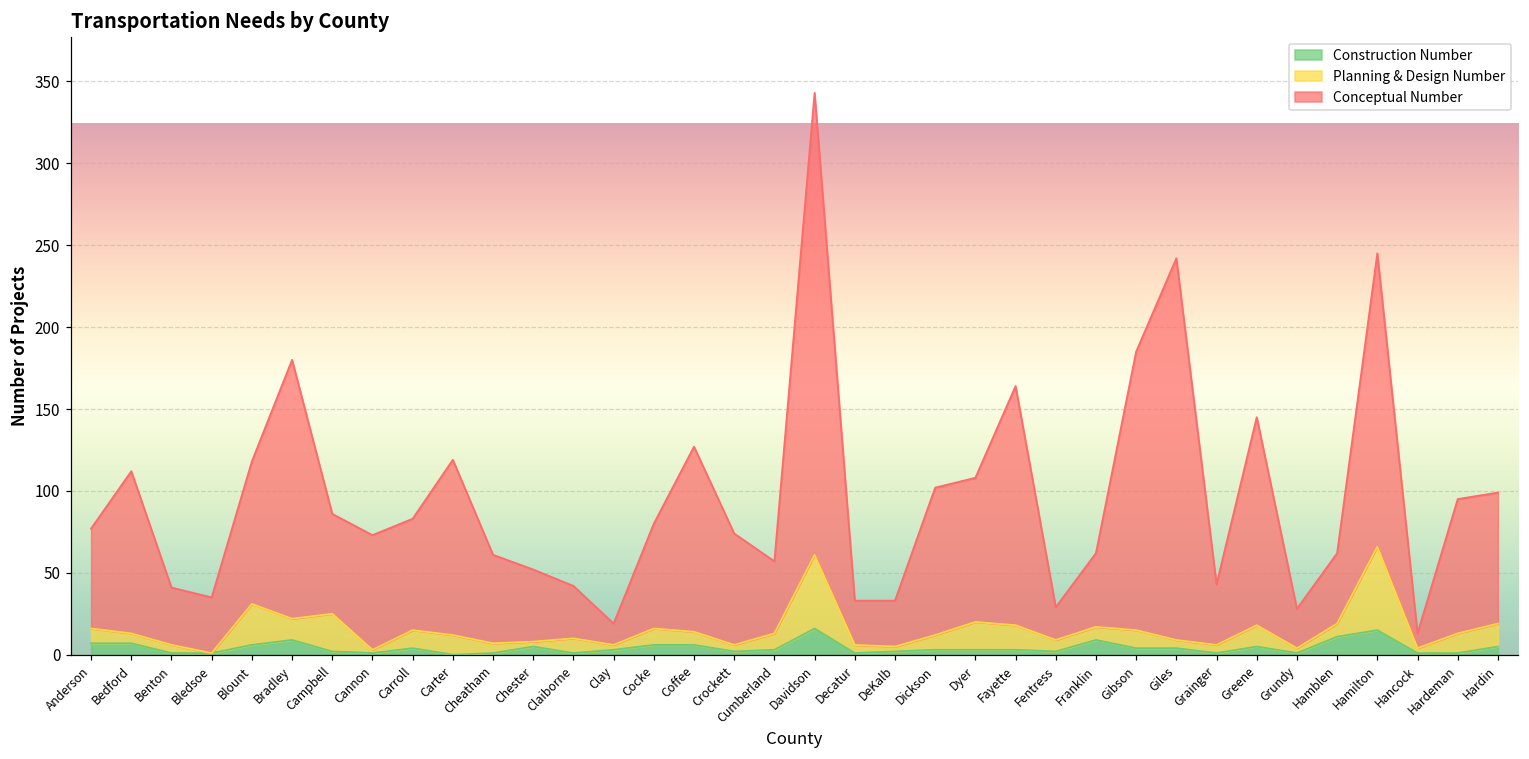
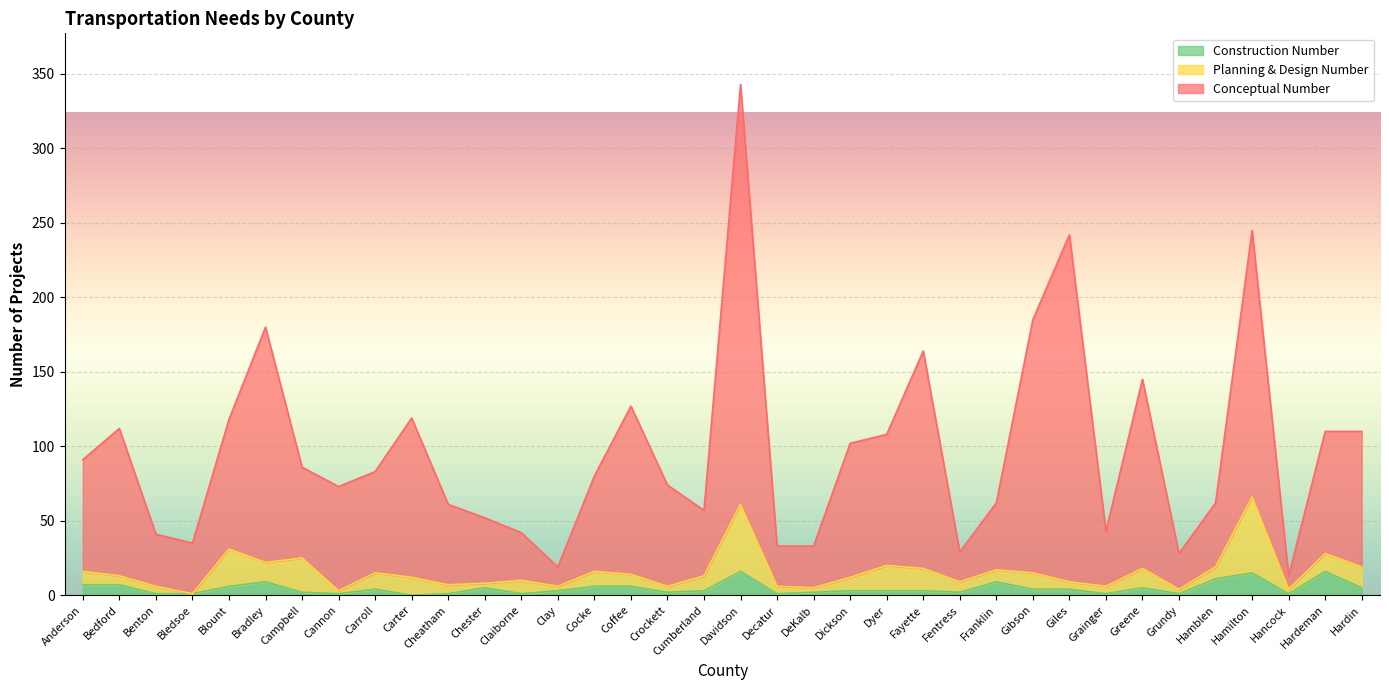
  {
    "Construction Number": {
      "Anderson": 7,
      "Bedford": 7,
      "Benton": 1,
      "Blount": 6,
      "Bradley": 9,
      "Campbell": 2,
      "Cannon": 1,
      "Carroll": 4,
      "Carter": 0,
      "Cheatham": 1,
      "Chester": 5,
      "Claiborne": 1,
      "Clay": 3,
      "Cocke": 6,
      "Coffee": 6,
      "Crockett": 2,
      "Cumberland": 3,
      "Davidson": 16,
      "Decatur": 1,
      "DeKalb": 2,
      "Dickson": 3,
      "Dyer": 3,
      "Fayette": 3,
      "Fentress": 2,
      "Franklin": 9,
      "Gibson": 4,
      "Giles": 4,
      "Grainger": 1,
      "Greene": 5,
      "Grundy": 1,
      "Hamblen": 11,
      "Hamilton": 15,
      "Hancock": 1,
-     "Hardeman": 1,
+     "Hardeman": 16,
      "Hardin": 5
    },
    "Planning & Design Number": {
      "Anderson": 9,
      "Bedford": 6,
      "Benton": 5,
      "Blount": 25,
      "Bradley": 13,
      "Campbell": 23,
      "Cannon": 2,
      "Carroll": 11,
      "Carter": 12,
      "Cheatham": 6,
      "Chester": 3,
      "Claiborne": 9,
      "Clay": 3,
      "Cocke": 10,
      "Coffee": 8,
      "Crockett": 4,
      "Cumberland": 10,
      "Davidson": 45,
      "Decatur": 5,
      "DeKalb": 3,
      "Dickson": 9,
      "Dyer": 17,
      "Fayette": 15,
      "Fentress": 7,
      "Franklin": 8,
      "Gibson": 11,
      "Giles": 5,
      "Grainger": 5,
      "Greene": 13,
      "Grundy": 3,
      "Hamblen": 8,
      "Hamilton": 51,
      "Hancock": 3,
      "Hardeman": 12,
      "Hardin": 14
    },
    "Conceptual Number": {
-     "Anderson": 61,
+     "Anderson": 75,
      "Bedford": 99,
      "Benton": 35,
      "Bledsoe": 34,
      "Blount": 87,
      "Bradley": 158,
      "Campbell": 61,
      "Cannon": 70,
      "Carroll": 68,
      "Carter": 107,
      "Cheatham": 54,
      "Chester": 44,
      "Claiborne": 32,
      "Clay": 13,
      "Cocke": 64,
      "Coffee": 113,
      "Crockett": 68,
      "Cumberland": 44,
      "Davidson": 282,
      "Decatur": 27,
      "DeKalb": 28,
      "Dickson": 90,
      "Dyer": 88,
      "Fayette": 146,
      "Fentress": 20,
      "Franklin": 45,
      "Gibson": 170,
      "Giles": 233,
      "Grainger": 37,
      "Greene": 127,
      "Grundy": 24,
      "Hamblen": 43,
      "Hamilton": 179,
      "Hancock": 9,
      "Hardeman": 82,
-     "Hardin": 80
+     "Hardin": 91
    }
  }
